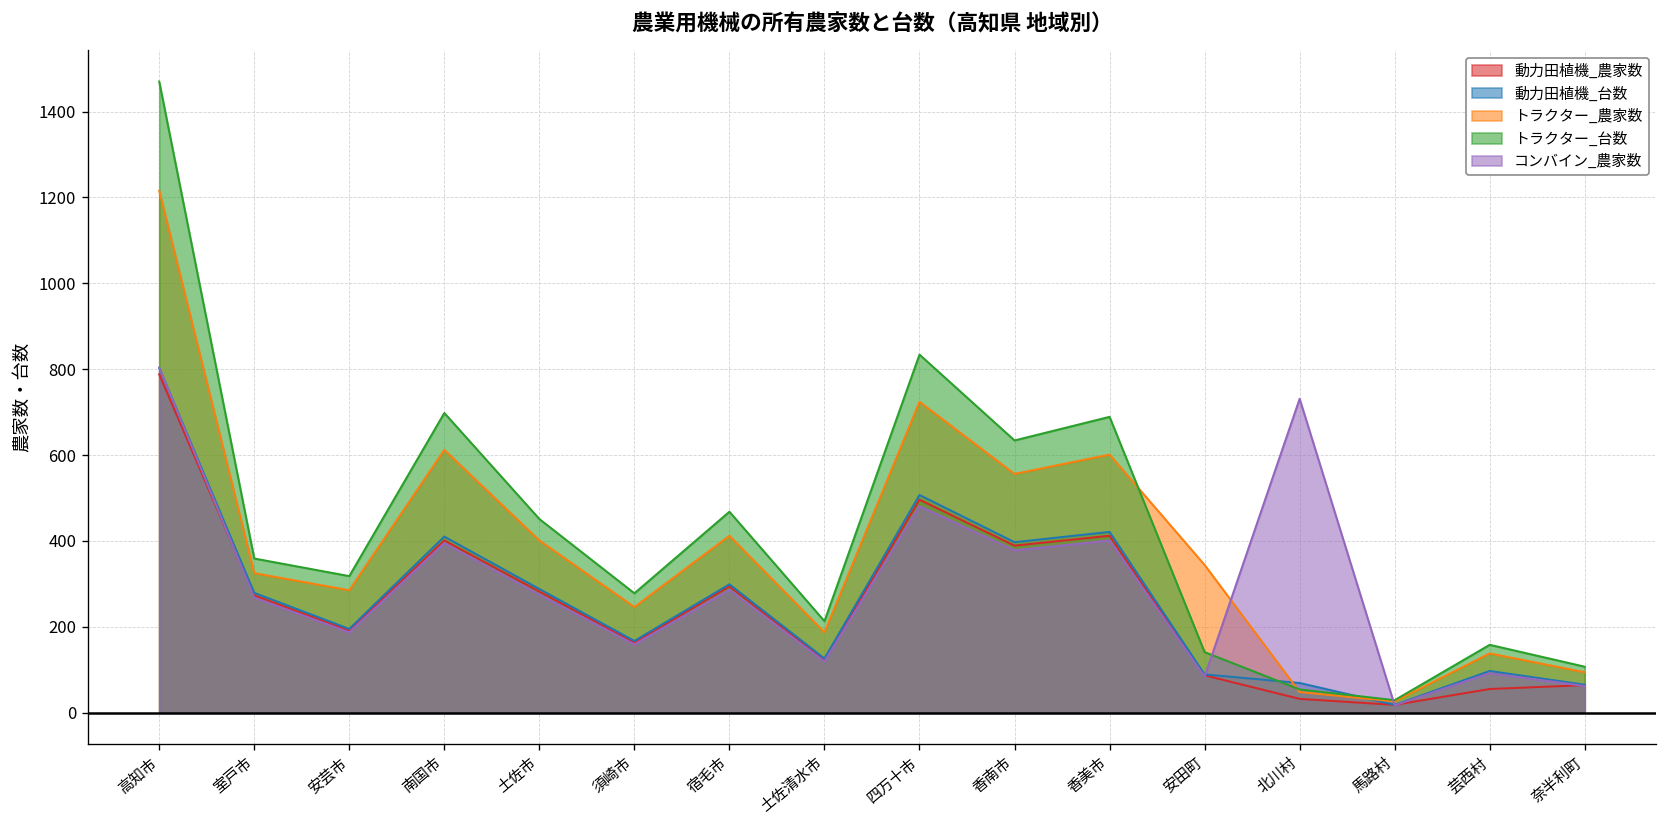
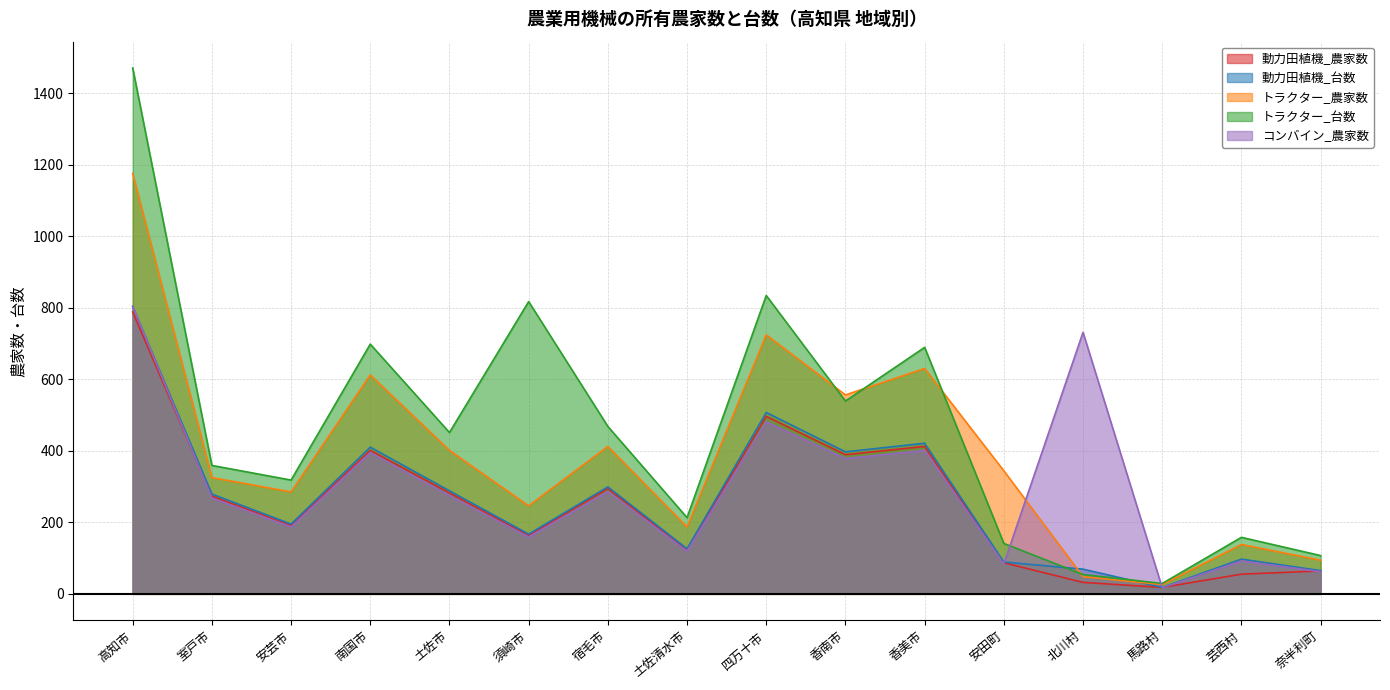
  {
    "動力田植機_農家数": {
      "高知市": 790,
      "四万十市": 500,
      "香南市": 390,
      "香美市": 410,
      "北川村": 30,
      "芸西村": 60
    },
    "動力田植機_台数": {
      "南国市": 410,
      "四万十市": 510,
      "香南市": 400,
      "香美市": 420,
      "北川村": 70
    },
    "トラクター_農家数": {
-     "高知市": 1220,
+     "高知市": 1180,
      "室戸市": 330,
      "安芸市": 290,
      "南国市": 610,
      "土佐市": 400,
      "須崎市": 250,
      "宿毛市": 410,
      "土佐清水市": 190,
      "四万十市": 720,
      "香南市": 560,
-     "香美市": 600,
+     "香美市": 630,
      "安田町": 340,
      "芸西村": 140,
      "奈半利町": 90
    },
    "トラクター_台数": {
      "高知市": 1470,
      "室戸市": 360,
      "安芸市": 320,
      "南国市": 700,
      "土佐市": 450,
-     "須崎市": 280,
+     "須崎市": 820,
      "宿毛市": 470,
      "土佐清水市": 210,
      "四万十市": 830,
-     "香南市": 630,
+     "香南市": 540,
      "香美市": 690,
      "安田町": 140,
      "芸西村": 160,
      "奈半利町": 110
    },
    "コンバイン_農家数": {
      "宿毛市": 290,
      "四万十市": 480,
      "香南市": 380,
      "香美市": 400,
      "北川村": 730
    }
  }
